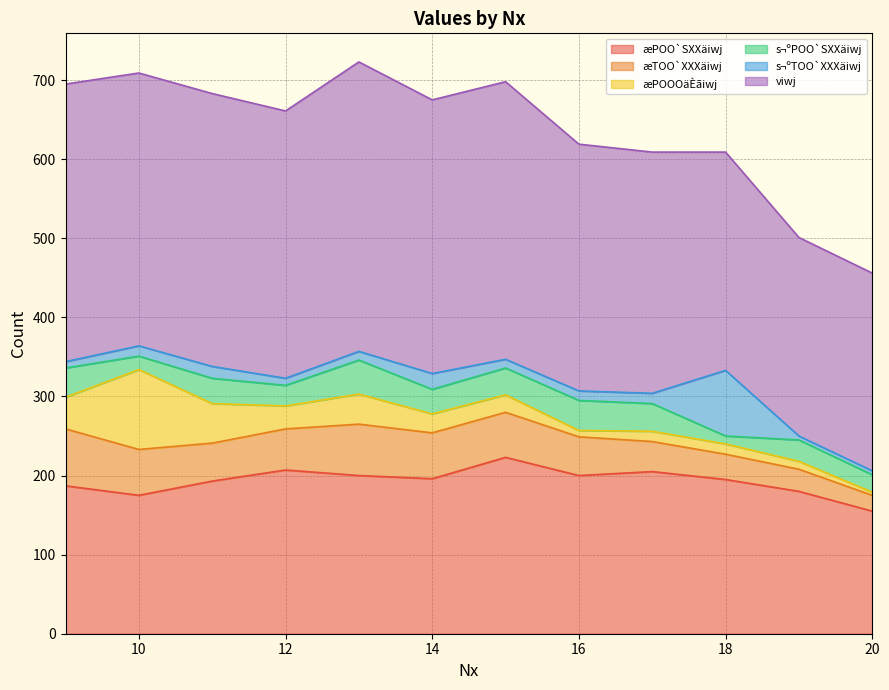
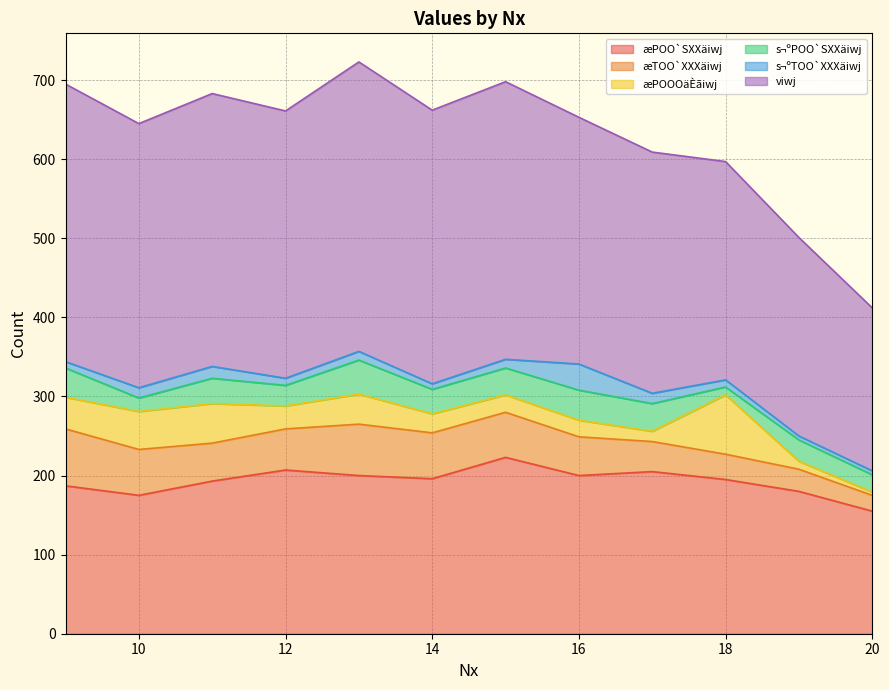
  {
    "æPOOOäÈãiwj": {
-     "10": 100,
+     "10": 50,
      "12": 30,
      "14": 20,
-     "16": 10,
-     "18": 10,
+     "16": 20,
+     "18": 80,
      "20": 0
    },
    "s¬ºPOO`SXXäiwj": {
      "10": 20,
      "12": 30,
      "14": 30,
      "16": 40,
      "18": 10,
      "20": 20
    },
    "s¬ºTOO`XXXäiwj": {
      "10": 10,
      "12": 10,
-     "14": 20,
-     "16": 10,
-     "18": 80,
+     "14": 10,
+     "16": 30,
+     "18": 10,
      "20": 10
    },
    "viwj": {
-     "10": 350,
+     "10": 330,
      "12": 340,
      "14": 350,
      "16": 310,
      "18": 280,
-     "20": 250
+     "20": 210
    }
  }
